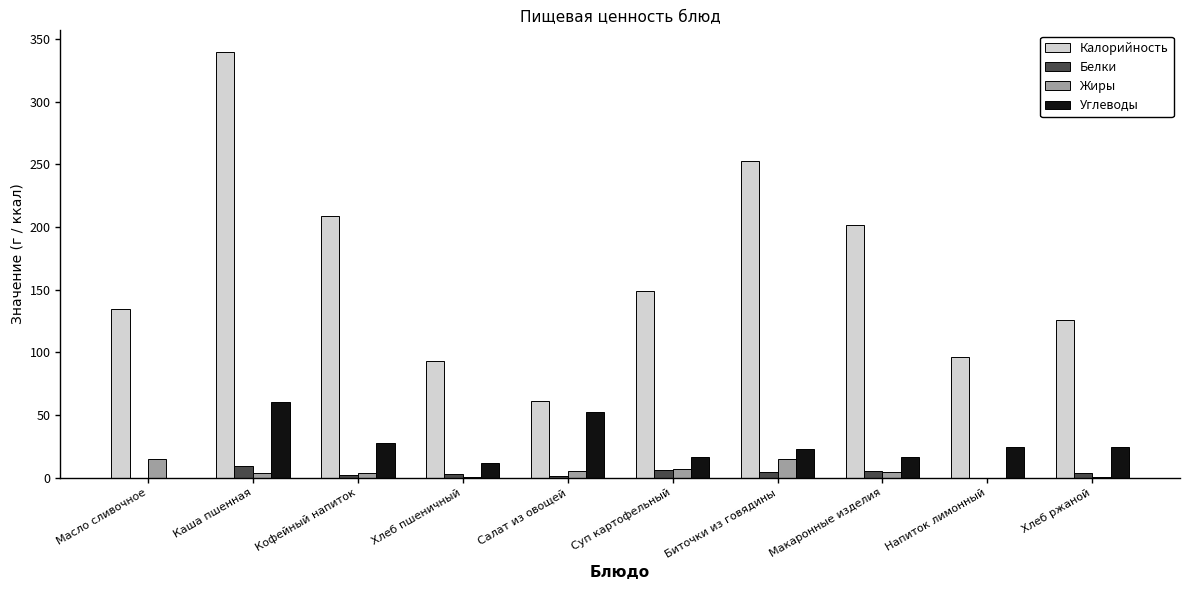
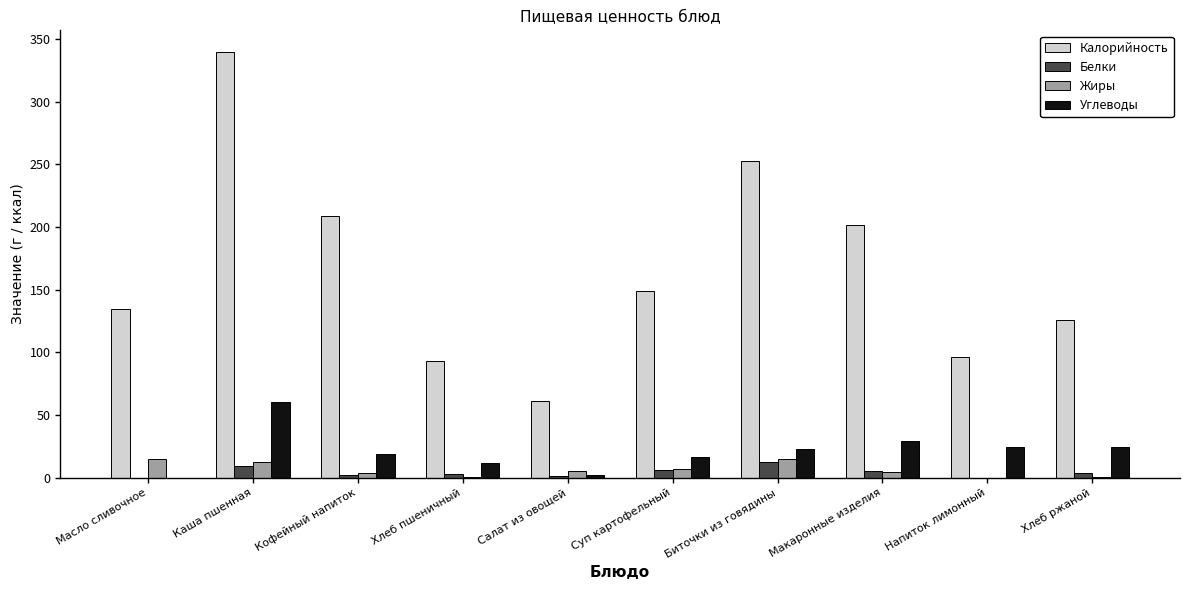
  {
    "Калорийность": {
      "Масло сливочное": 135,
      "Каша пшенная": 340,
      "Кофейный напиток": 209,
      "Хлеб пшеничный": 93,
      "Салат из овощей": 61,
      "Суп картофельный": 149,
      "Биточки из говядины": 253,
      "Макаронные изделия": 202,
      "Напиток лимонный": 96,
      "Хлеб ржаной": 126
    },
    "Белки": {
      "Каша пшенная": 9,
      "Кофейный напиток": 3,
      "Хлеб пшеничный": 3,
      "Суп картофельный": 6,
-     "Биточки из говядины": 4,
+     "Биточки из говядины": 12,
      "Макаронные изделия": 5,
      "Хлеб ржаной": 4
    },
    "Жиры": {
      "Масло сливочное": 15,
-     "Каша пшенная": 4,
+     "Каша пшенная": 13,
      "Кофейный напиток": 4,
      "Салат из овощей": 5,
      "Суп картофельный": 7,
      "Биточки из говядины": 15,
      "Макаронные изделия": 5
    },
    "Углеводы": {
      "Каша пшенная": 61,
-     "Кофейный напиток": 28,
+     "Кофейный напиток": 19,
      "Хлеб пшеничный": 12,
-     "Салат из овощей": 52,
+     "Салат из овощей": 2,
      "Суп картофельный": 17,
      "Биточки из говядины": 23,
-     "Макаронные изделия": 17,
+     "Макаронные изделия": 29,
      "Напиток лимонный": 24,
      "Хлеб ржаной": 25
    }
  }
